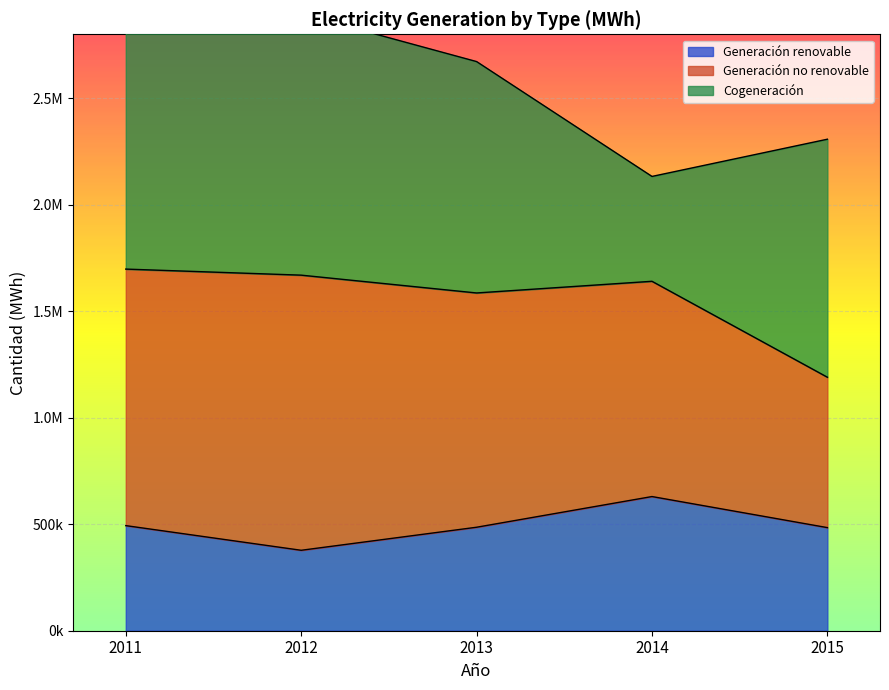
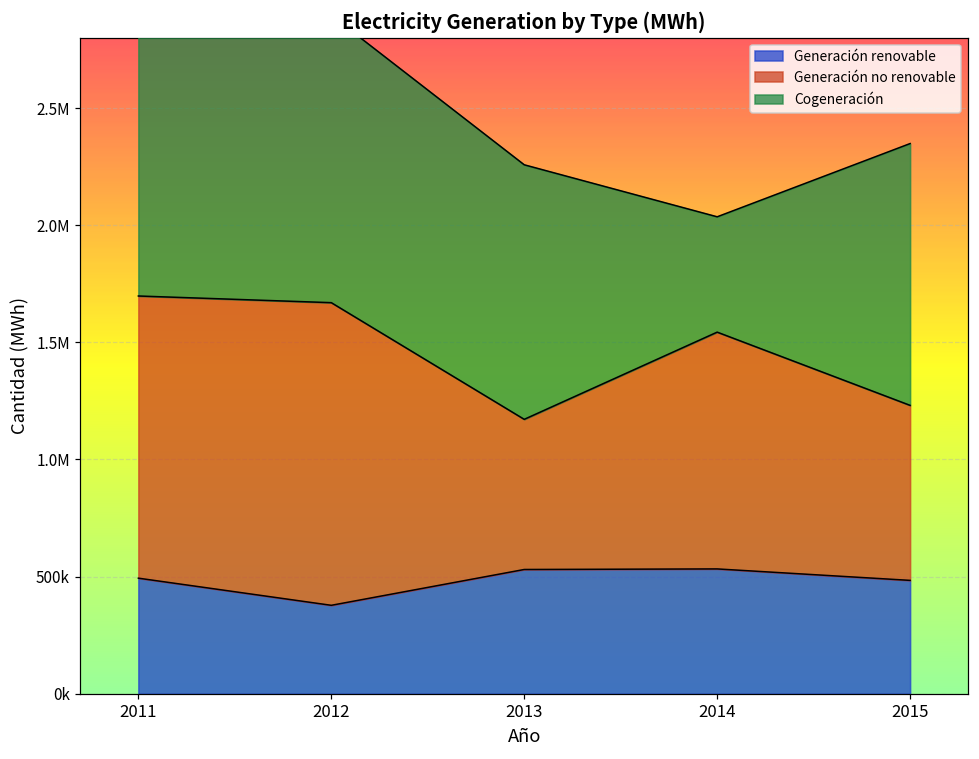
  {
    "Generación renovable": {
      "2011": 490000,
      "2012": 380000,
-     "2013": 490000,
-     "2014": 630000,
+     "2013": 530000,
+     "2014": 530000,
      "2015": 480000
    },
    "Generación no renovable": {
      "2011": 1200000,
      "2012": 1290000,
-     "2013": 1100000,
+     "2013": 640000,
      "2014": 1010000,
-     "2015": 710000
+     "2015": 750000
    },
    "Cogeneración": {
      "2013": 1090000,
      "2014": 490000,
      "2015": 1120000
    }
  }
